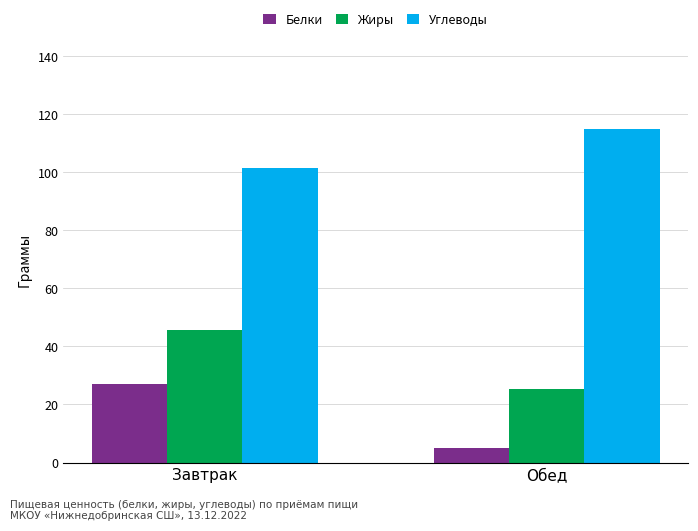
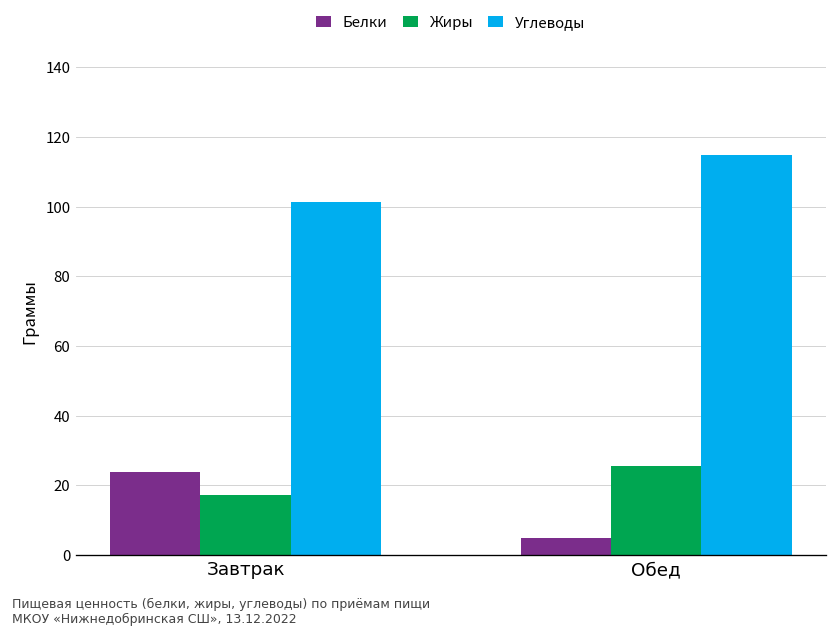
  {
    "Белки": {
-     "Завтрак": 27,
+     "Завтрак": 24,
      "Обед": 5
    },
    "Жиры": {
-     "Завтрак": 46,
+     "Завтрак": 17,
      "Обед": 26
    },
    "Углеводы": {
      "Завтрак": 101,
      "Обед": 115
    }
  }
